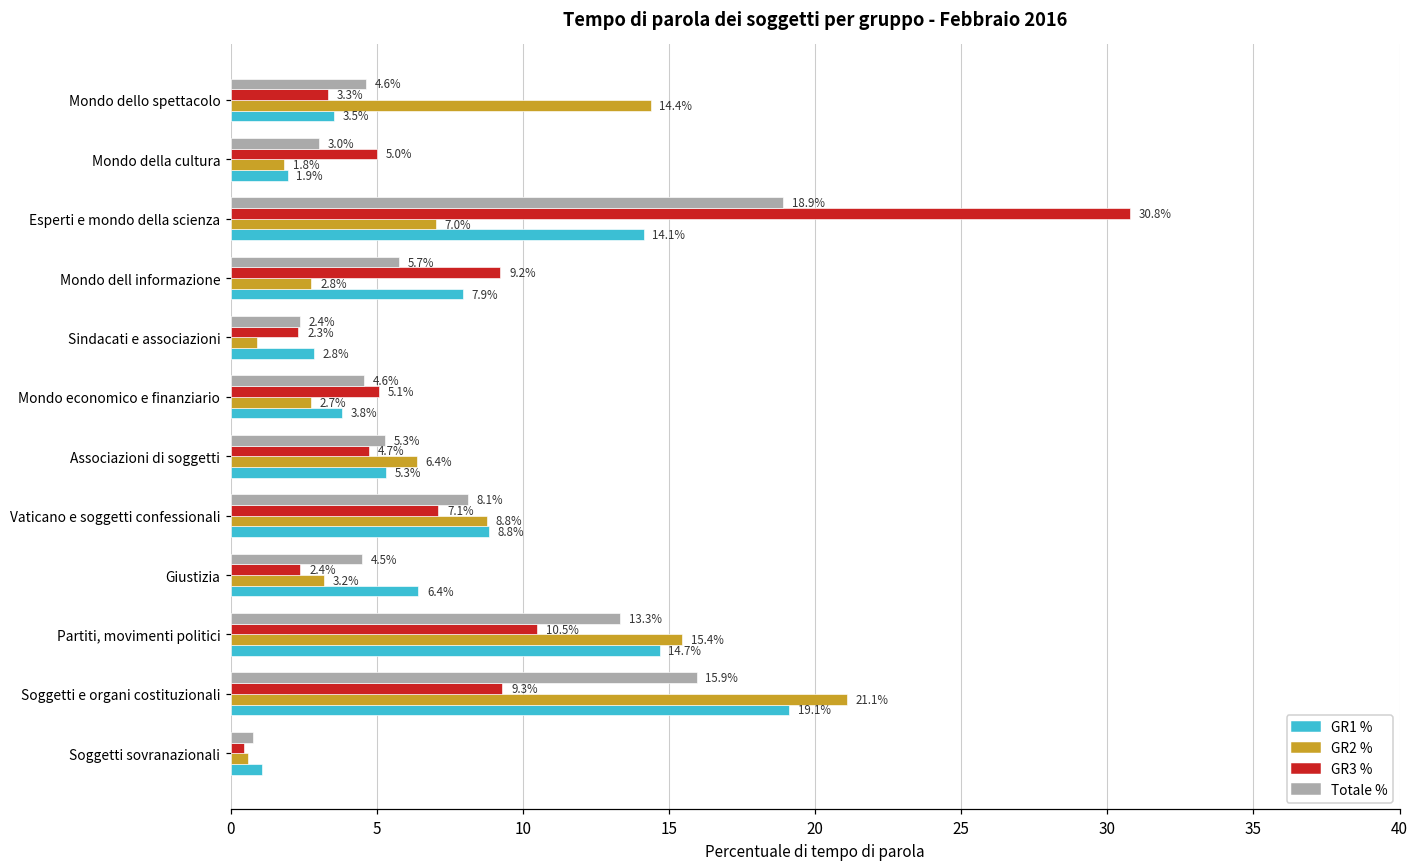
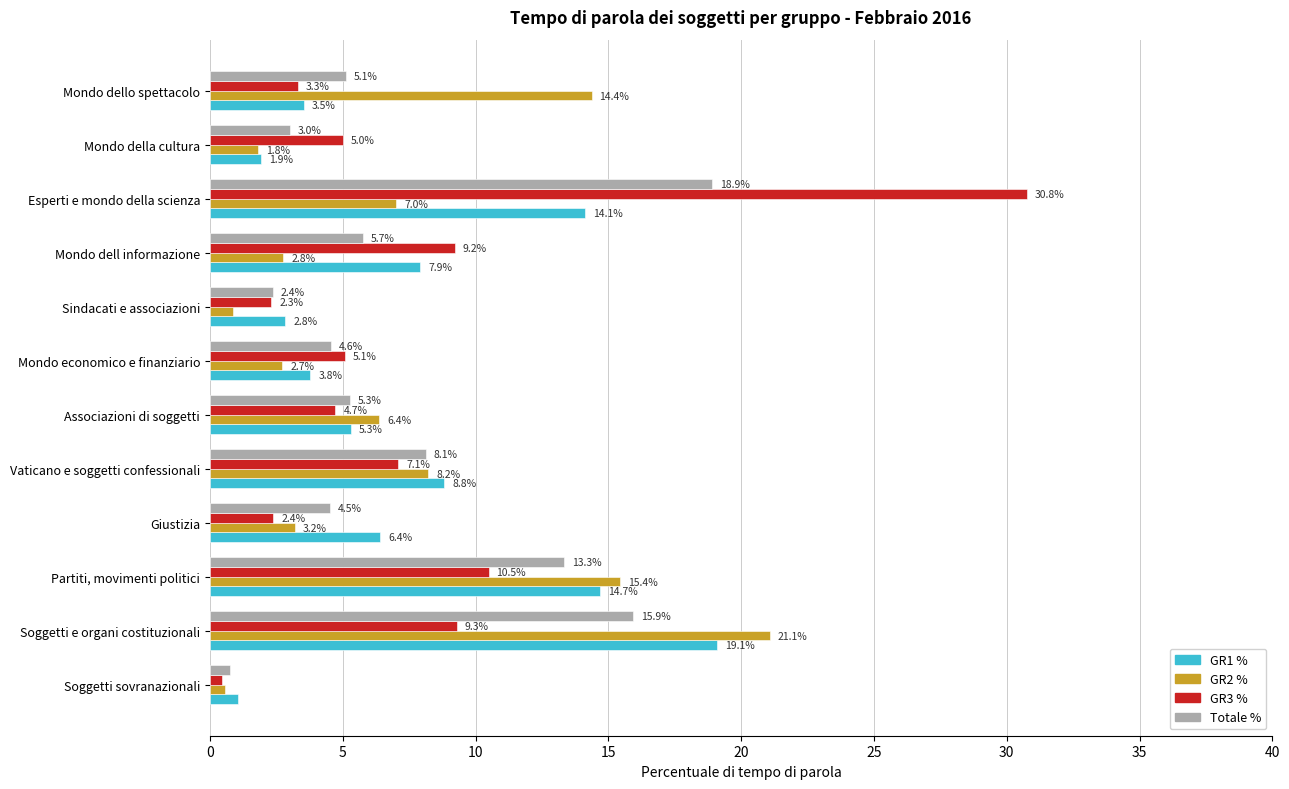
  {
    "GR1 %": {
      "Mondo dello spettacolo": "3.5%",
      "Mondo della cultura": "1.9%",
      "Esperti e mondo della scienza": "14.1%",
      "Mondo dell informazione": "7.9%",
      "Sindacati e associazioni": "2.8%",
      "Mondo economico e finanziario": "3.8%",
      "Associazioni di soggetti": "5.3%",
      "Vaticano e soggetti confessionali": "8.8%",
      "Giustizia": "6.4%",
      "Partiti, movimenti politici": "14.7%",
      "Soggetti e organi costituzionali": "19.1%"
    },
    "GR2 %": {
      "Mondo dello spettacolo": "14.4%",
      "Mondo della cultura": "1.8%",
      "Esperti e mondo della scienza": "7.0%",
      "Mondo dell informazione": "2.8%",
      "Mondo economico e finanziario": "2.7%",
      "Associazioni di soggetti": "6.4%",
-     "Vaticano e soggetti confessionali": "8.8%",
+     "Vaticano e soggetti confessionali": "8.2%",
      "Giustizia": "3.2%",
      "Partiti, movimenti politici": "15.4%",
      "Soggetti e organi costituzionali": "21.1%"
    },
    "GR3 %": {
      "Mondo dello spettacolo": "3.3%",
      "Mondo della cultura": "5.0%",
      "Esperti e mondo della scienza": "30.8%",
      "Mondo dell informazione": "9.2%",
      "Sindacati e associazioni": "2.3%",
      "Mondo economico e finanziario": "5.1%",
      "Associazioni di soggetti": "4.7%",
      "Vaticano e soggetti confessionali": "7.1%",
      "Giustizia": "2.4%",
      "Partiti, movimenti politici": "10.5%",
      "Soggetti e organi costituzionali": "9.3%"
    },
    "Totale %": {
-     "Mondo dello spettacolo": "4.6%",
+     "Mondo dello spettacolo": "5.1%",
      "Mondo della cultura": "3.0%",
      "Esperti e mondo della scienza": "18.9%",
      "Mondo dell informazione": "5.7%",
      "Sindacati e associazioni": "2.4%",
      "Mondo economico e finanziario": "4.6%",
      "Associazioni di soggetti": "5.3%",
      "Vaticano e soggetti confessionali": "8.1%",
      "Giustizia": "4.5%",
      "Partiti, movimenti politici": "13.3%",
      "Soggetti e organi costituzionali": "15.9%"
    }
  }
